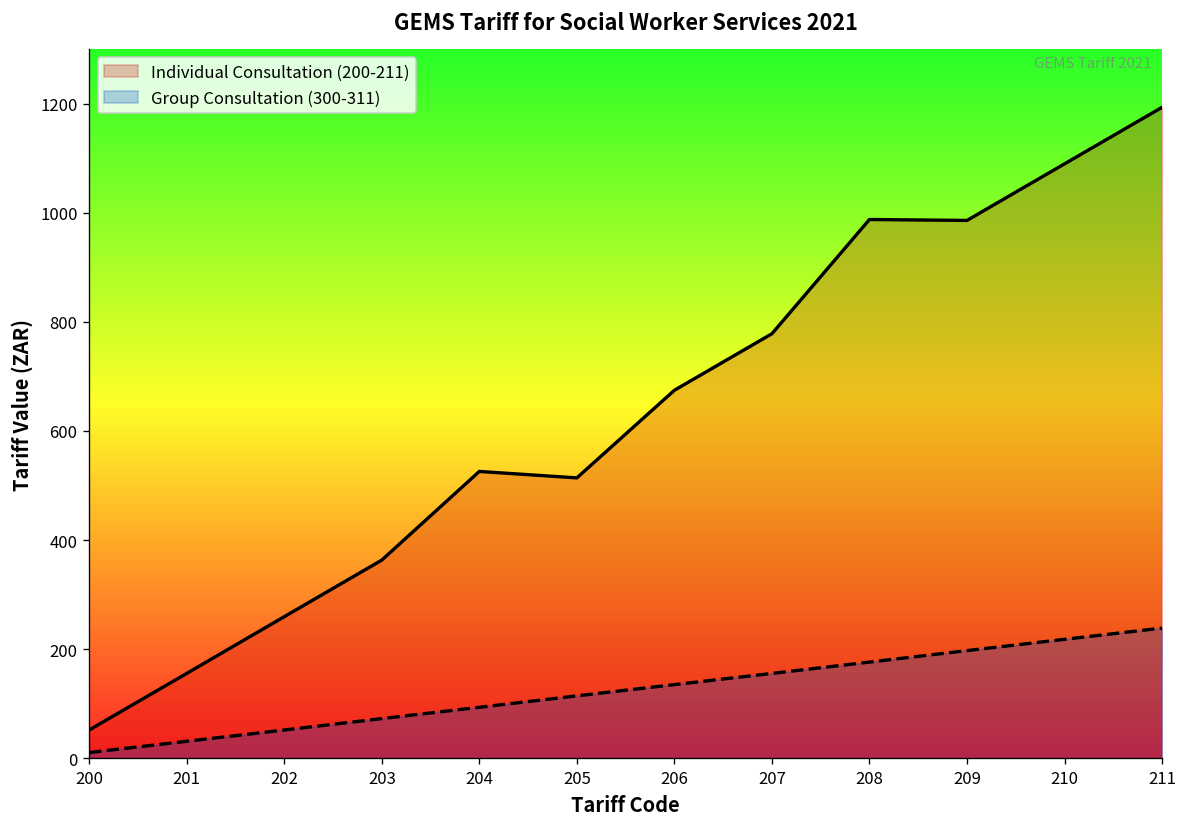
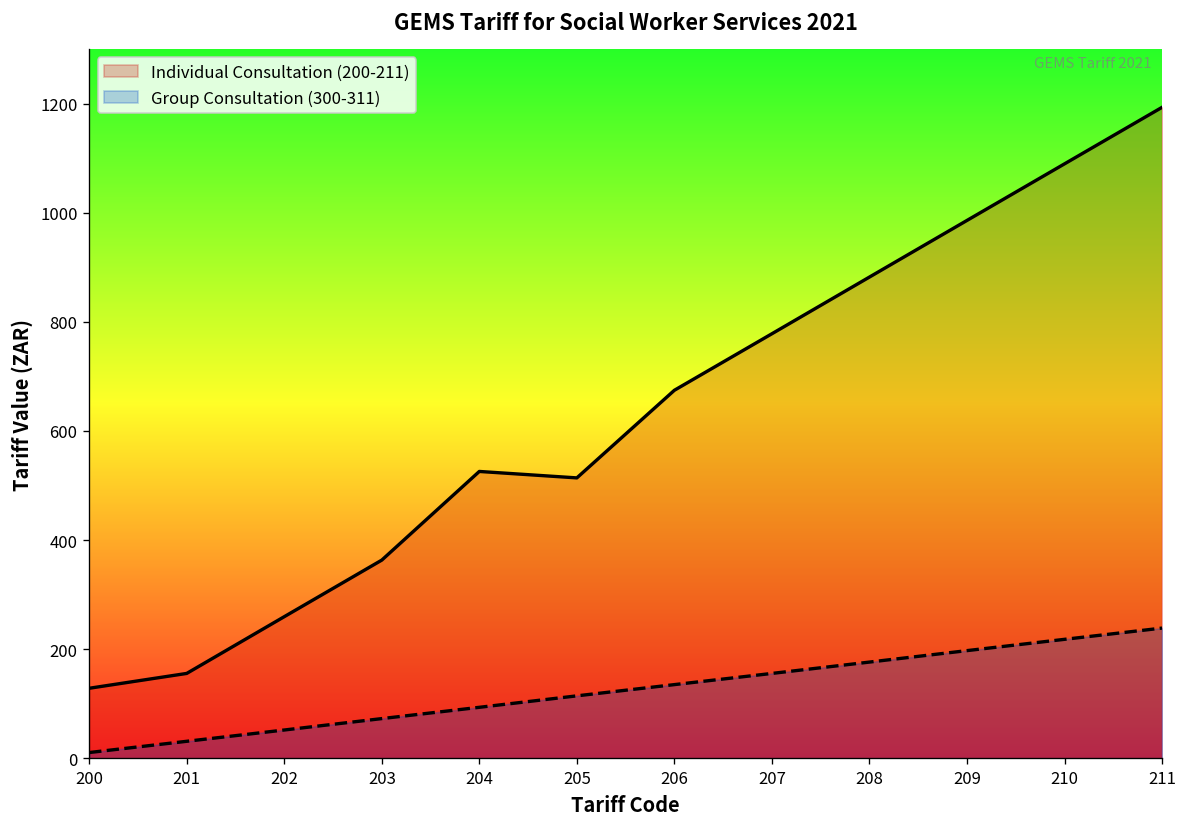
  {
    "Individual Consultation (200-211)": {
-     "200": 50,
+     "200": 130,
      "201": 160,
      "202": 260,
      "203": 360,
      "204": 530,
      "205": 510,
      "206": 670,
      "207": 780,
-     "208": 990,
+     "208": 880,
      "209": 990,
      "210": 1090,
      "211": 1190
    },
    "Group Consultation (300-311)": {
      "200": 10,
      "201": 30,
      "202": 50,
      "203": 70,
      "204": 90,
      "205": 110,
      "206": 140,
      "207": 160,
      "208": 180,
      "209": 200,
      "210": 220,
      "211": 240
    }
  }
